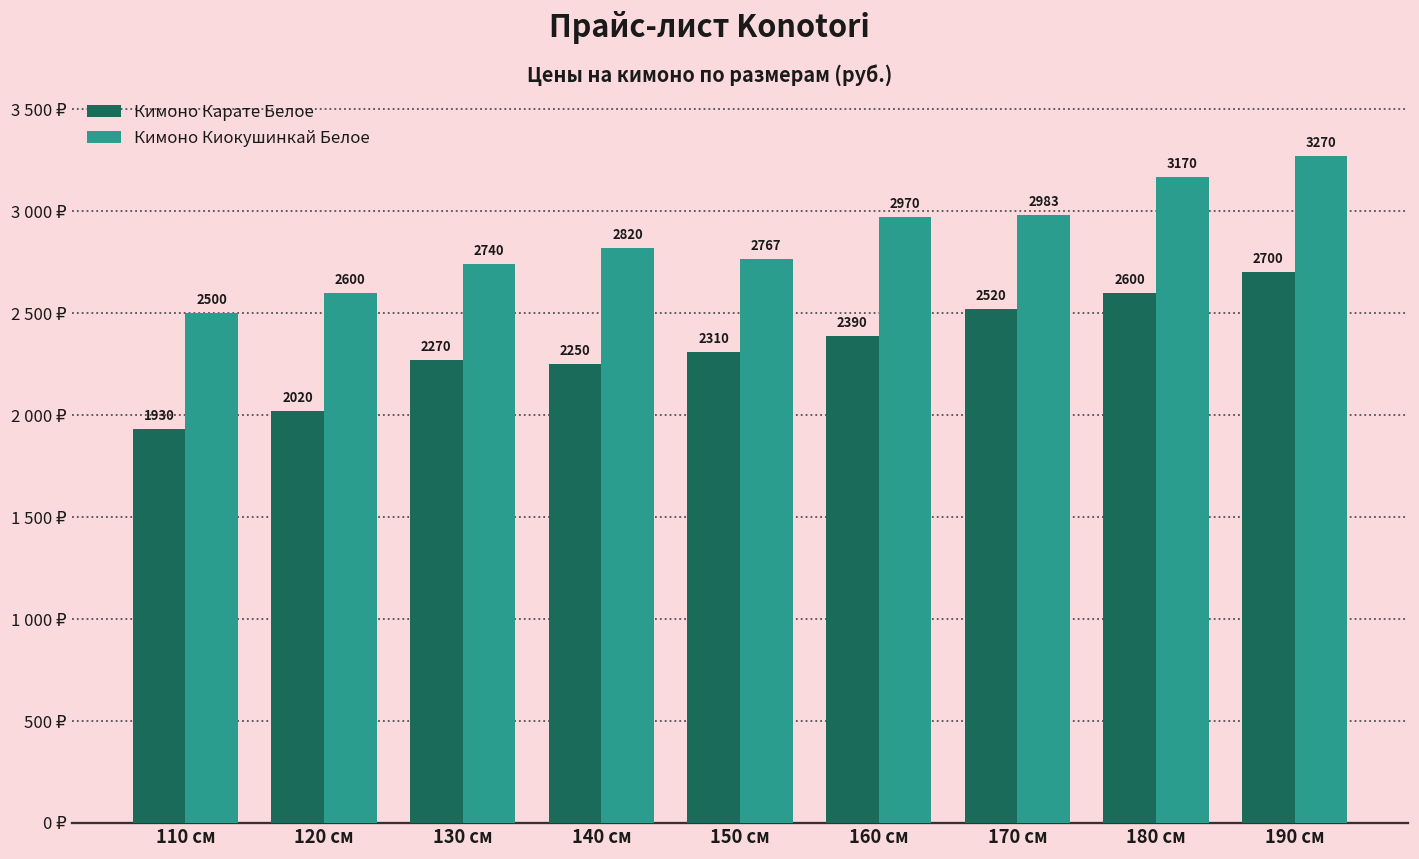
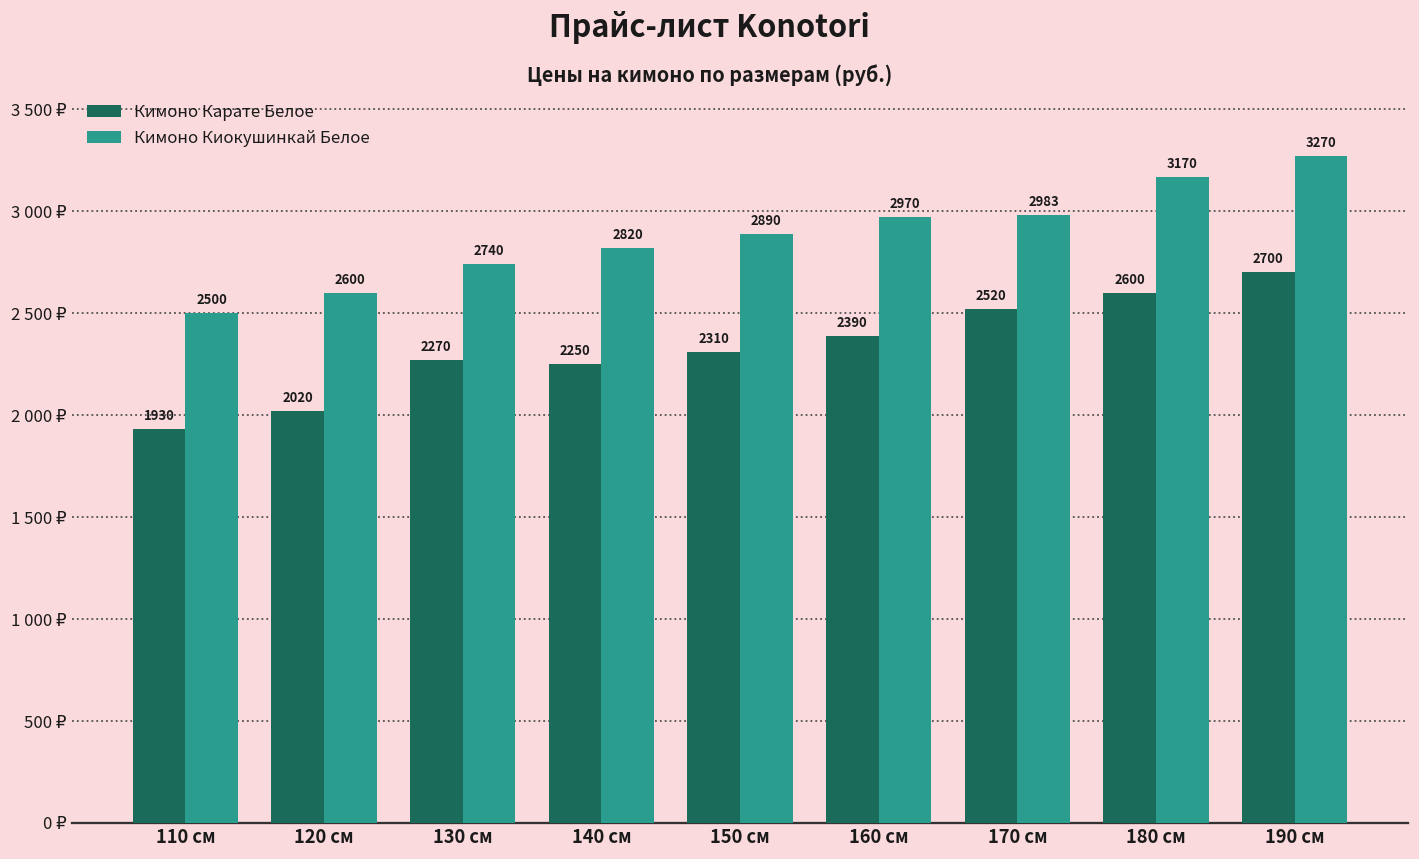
  {
    "Кимоно Карате Белое": {
      "110 см": 1930,
      "120 см": 2020,
      "130 см": 2270,
      "140 см": 2250,
      "150 см": 2310,
      "160 см": 2390,
      "170 см": 2520,
      "180 см": 2600,
      "190 см": 2700
    },
    "Кимоно Киокушинкай Белое": {
      "110 см": 2500,
      "120 см": 2600,
      "130 см": 2740,
      "140 см": 2820,
-     "150 см": 2767,
+     "150 см": 2890,
      "160 см": 2970,
      "170 см": 2983,
      "180 см": 3170,
      "190 см": 3270
    }
  }
